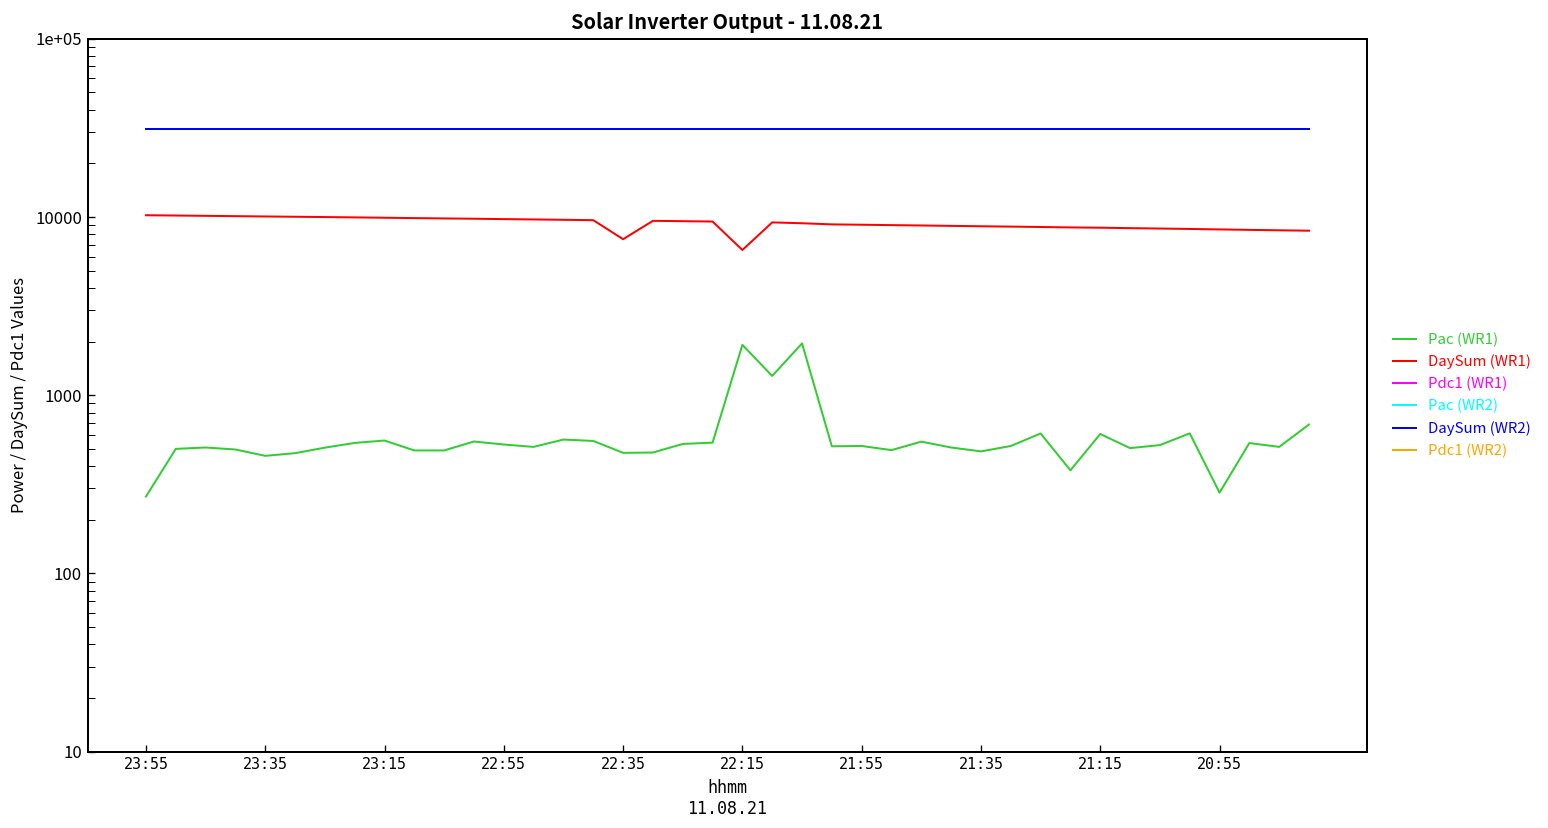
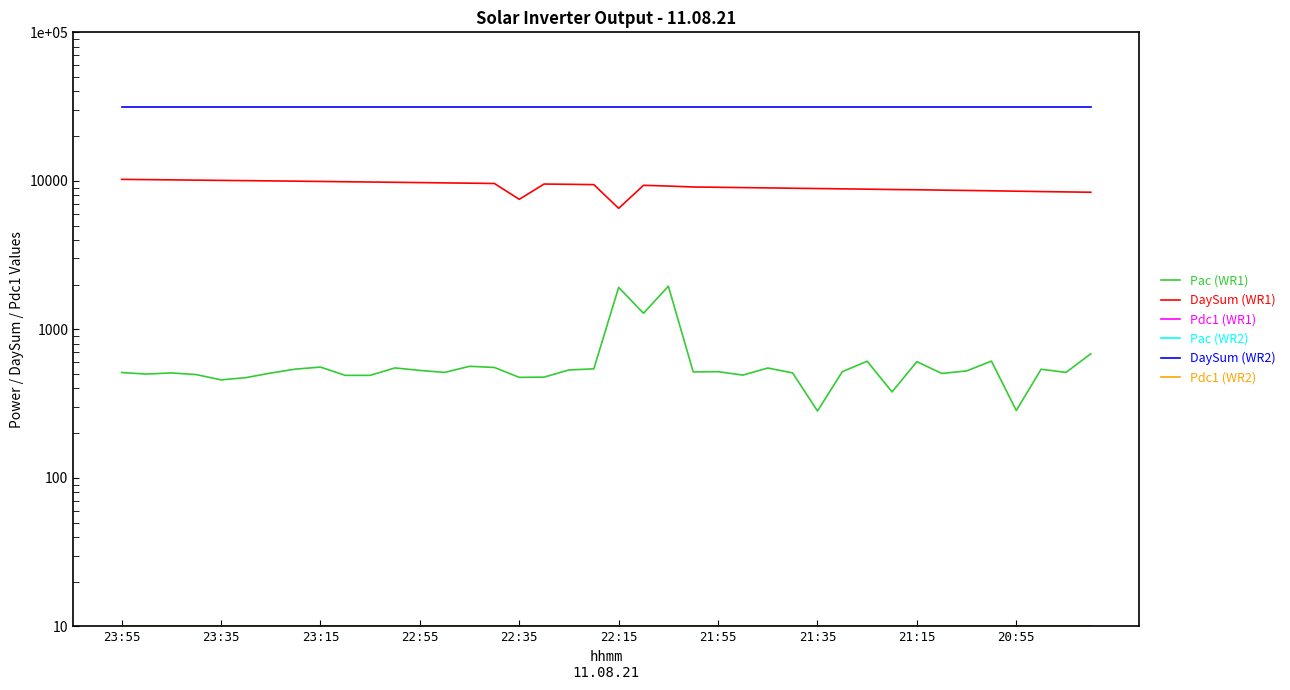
  {
    "Pac (WR1)": {
-     "23:55": 270,
+     "23:55": 510,
      "23:35": 460,
      "23:15": 560,
      "22:55": 530,
      "22:35": 480,
      "22:15": 1900,
      "21:55": 520,
-     "21:35": 480,
+     "21:35": 280,
      "21:15": 610,
      "20:55": 280
    },
    "DaySum (WR1)": {
      "23:55": 10000,
      "23:35": 10000,
      "23:15": 10000,
      "22:55": 10000,
      "22:35": 8000,
      "22:15": 7000,
      "21:55": 9000,
      "21:35": 9000,
      "21:15": 9000,
      "20:55": 9000
    },
    "Pdc1 (WR2)": {
      "23:55": 10,
      "23:35": 10,
      "23:15": 10,
      "22:55": 10,
      "22:35": 10,
      "22:15": 10,
      "21:55": 10,
      "21:35": 10,
      "21:15": 10,
      "20:55": 10
    },
    "DaySum (WR2)": {
      "23:55": 31000,
      "23:35": 31000,
      "23:15": 31000,
      "22:55": 31000,
      "22:35": 31000,
      "22:15": 31000,
      "21:55": 31000,
      "21:35": 31000,
      "21:15": 31000,
      "20:55": 31000
    }
  }
